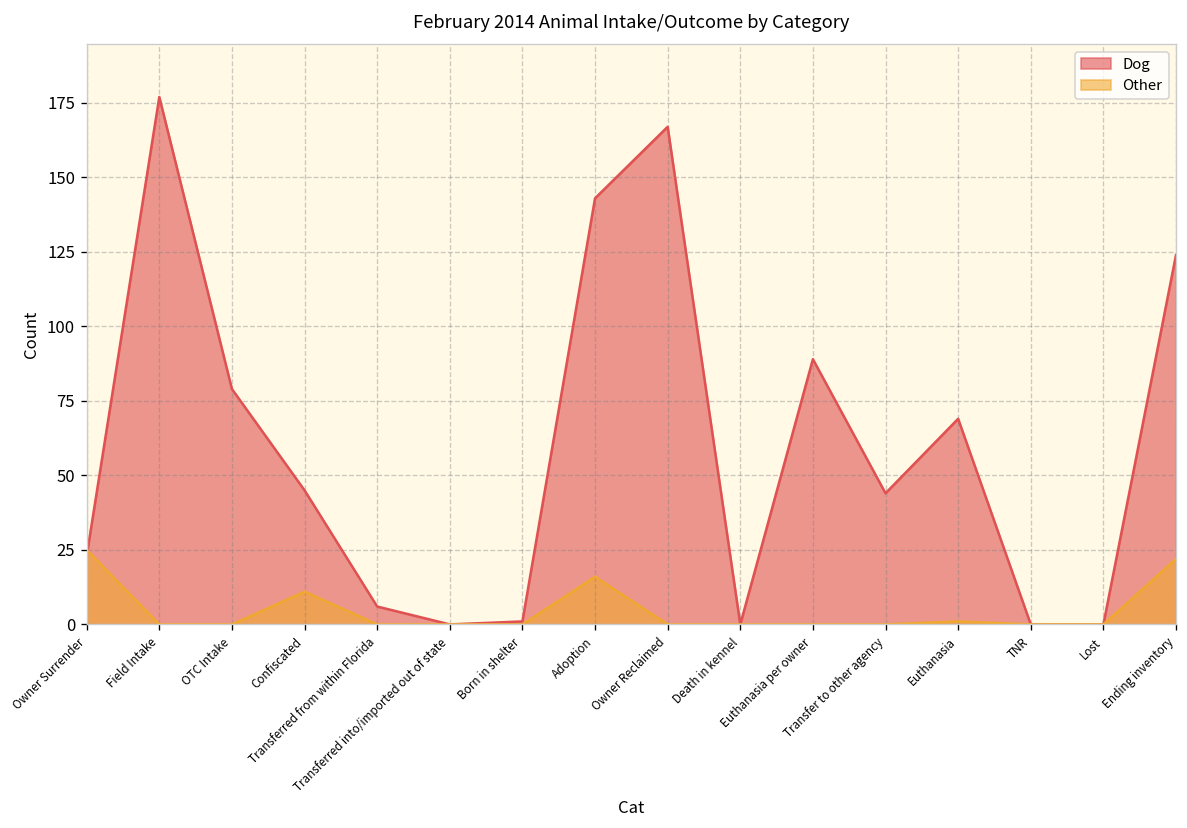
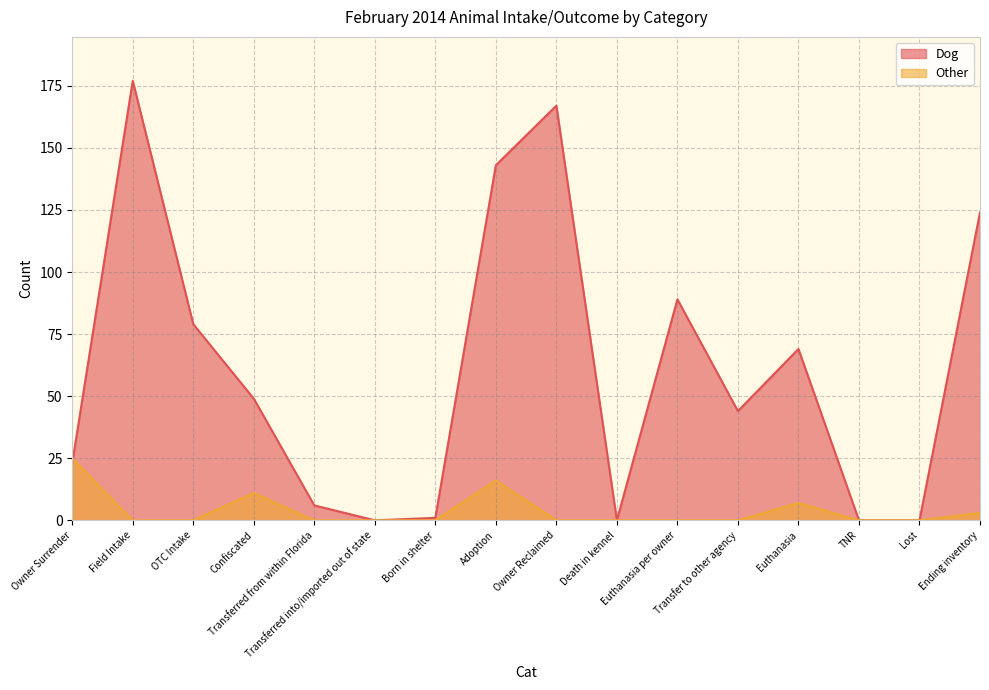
  {
    "Dog": {
      "Owner Surrender": 23,
      "Field Intake": 177,
      "OTC Intake": 79,
-     "Confiscated": 45,
+     "Confiscated": 49,
      "Transferred from within Florida": 6,
      "Adoption": 143,
      "Owner Reclaimed": 167,
      "Euthanasia per owner": 89,
      "Transfer to other agency": 44,
      "Euthanasia": 69,
      "Ending inventory": 124
    },
    "Other": {
      "Owner Surrender": 25,
      "Field Intake": 0,
      "OTC Intake": 0,
      "Confiscated": 11,
      "Transferred from within Florida": 0,
      "Adoption": 16,
      "Owner Reclaimed": 0,
      "Euthanasia per owner": 0,
      "Transfer to other agency": 0,
-     "Euthanasia": 1,
-     "Ending inventory": 22
+     "Euthanasia": 7,
+     "Ending inventory": 3
    }
  }
